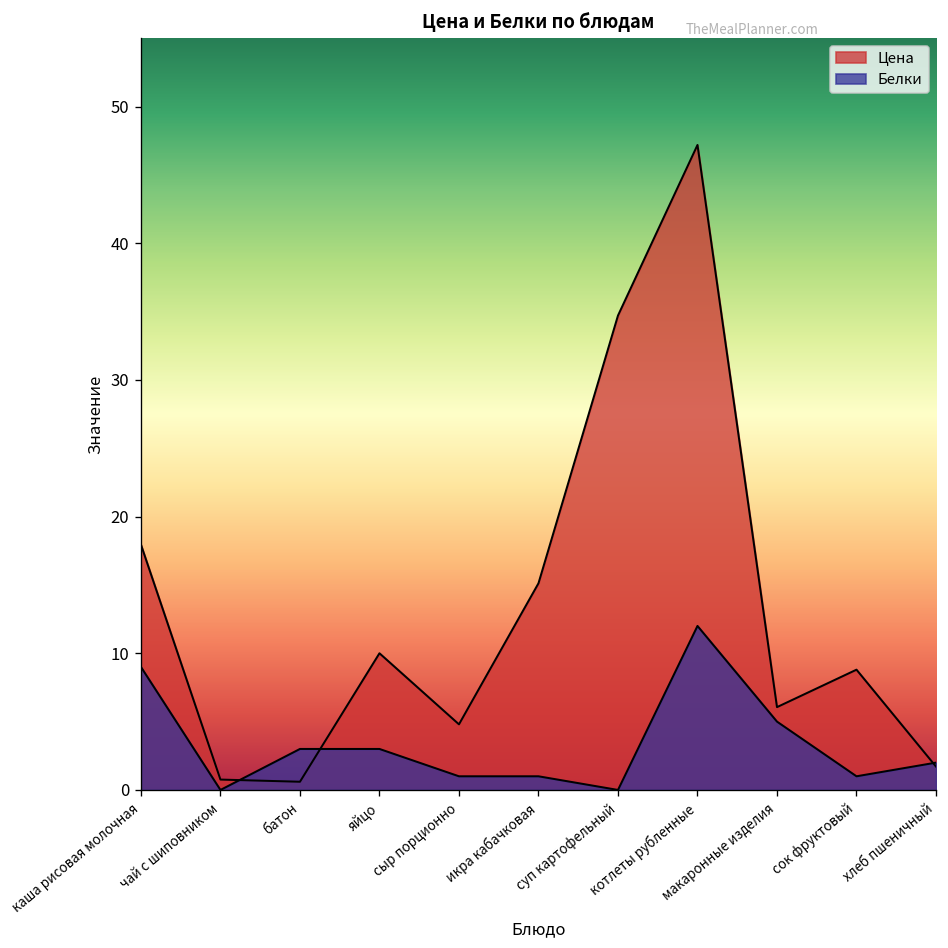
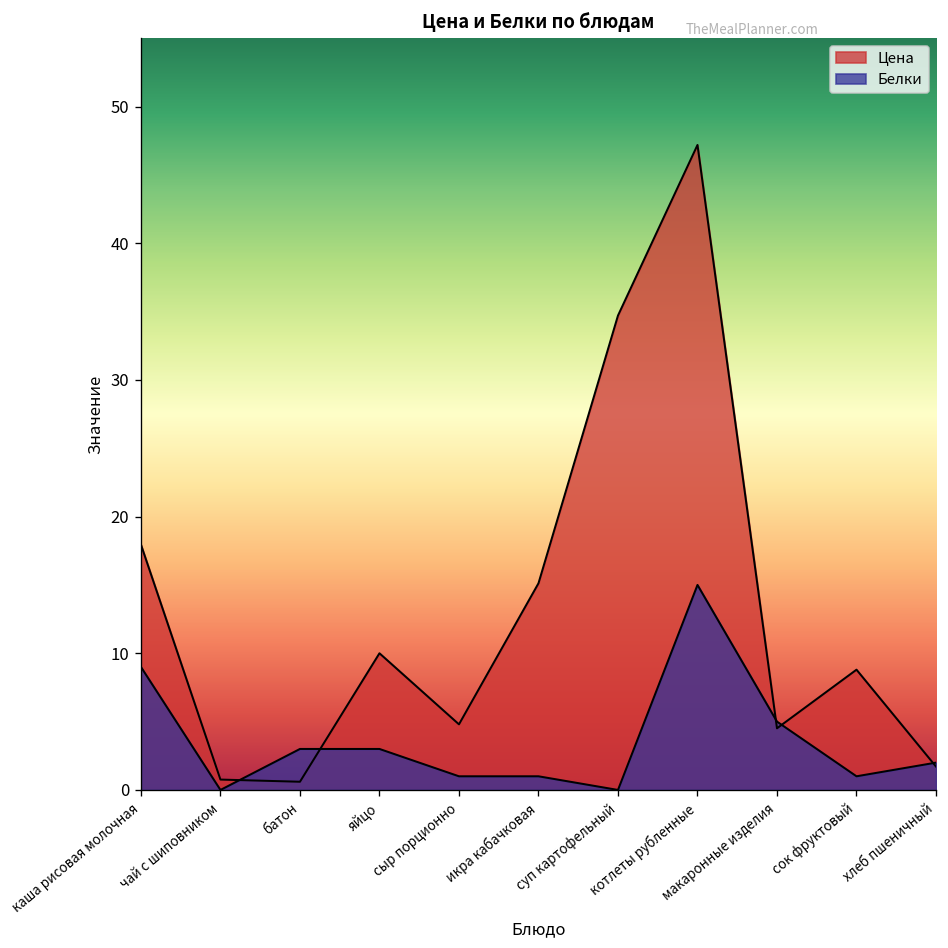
  {
    "Цена": {
      "каша рисовая молочная": 18.0,
      "чай с шиповником": 0.8,
      "батон": 0.6,
      "яйцо": 10.0,
      "сыр порционно": 4.8,
      "икра кабачковая": 15.1,
      "суп картофельный": 34.7,
      "котлеты рубленные": 47.2,
-     "макаронные изделия": 6.1,
+     "макаронные изделия": 4.5,
      "сок фруктовый": 8.8,
      "хлеб пшеничный": 1.7
    },
    "Белки": {
      "каша рисовая молочная": 9,
      "чай с шиповником": 0,
      "батон": 3,
      "яйцо": 3,
      "сыр порционно": 1,
      "икра кабачковая": 1,
      "суп картофельный": 0,
-     "котлеты рубленные": 12,
+     "котлеты рубленные": 15,
      "макаронные изделия": 5,
      "сок фруктовый": 1,
      "хлеб пшеничный": 2
    }
  }
